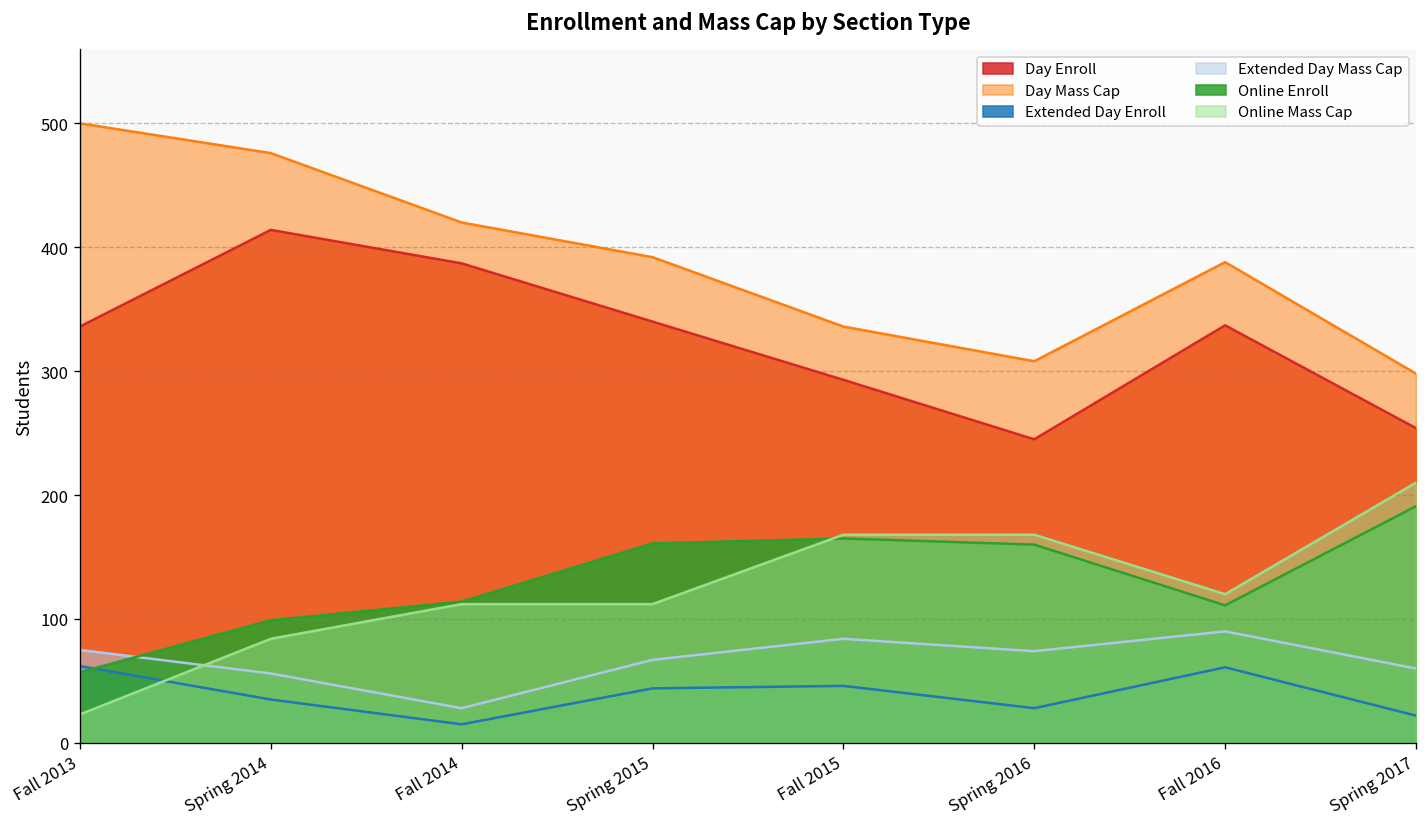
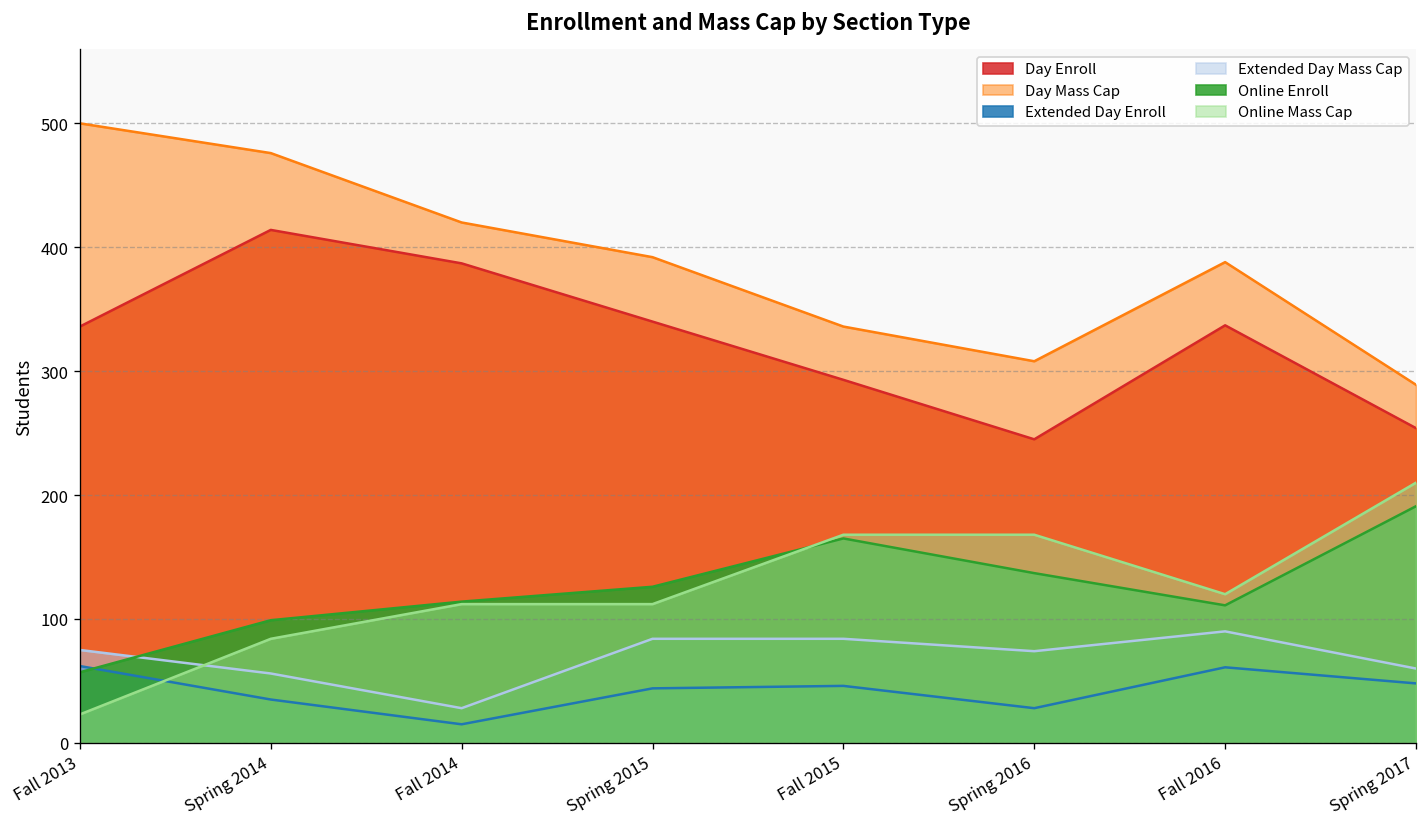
  {
    "Day Enroll": {
      "Fall 2013": 336,
      "Spring 2014": 414,
      "Fall 2014": 387,
      "Spring 2015": 340,
      "Fall 2015": 293,
      "Spring 2016": 245,
      "Fall 2016": 337,
      "Spring 2017": 254
    },
    "Day Mass Cap": {
      "Fall 2013": 500,
      "Spring 2014": 476,
      "Fall 2014": 420,
      "Spring 2015": 392,
      "Fall 2015": 336,
      "Spring 2016": 308,
      "Fall 2016": 388,
-     "Spring 2017": 298
+     "Spring 2017": 289
    },
    "Extended Day Enroll": {
      "Fall 2013": 62,
      "Spring 2014": 35,
      "Fall 2014": 15,
      "Spring 2015": 44,
      "Fall 2015": 46,
      "Spring 2016": 28,
      "Fall 2016": 61,
-     "Spring 2017": 22
+     "Spring 2017": 48
    },
    "Extended Day Mass Cap": {
      "Fall 2013": 75,
      "Spring 2014": 56,
      "Fall 2014": 28,
-     "Spring 2015": 67,
+     "Spring 2015": 84,
      "Fall 2015": 84,
      "Spring 2016": 74,
      "Fall 2016": 90,
      "Spring 2017": 60
    },
    "Online Enroll": {
      "Fall 2013": 57,
      "Spring 2014": 99,
-     "Spring 2015": 161,
+     "Spring 2015": 126,
      "Fall 2015": 165,
-     "Spring 2016": 160,
+     "Spring 2016": 137,
      "Fall 2016": 111,
      "Spring 2017": 191
    },
    "Online Mass Cap": {
      "Fall 2013": 23,
      "Spring 2014": 84,
      "Spring 2015": 112,
      "Fall 2015": 168,
      "Spring 2016": 168,
      "Fall 2016": 120,
      "Spring 2017": 210
    }
  }
